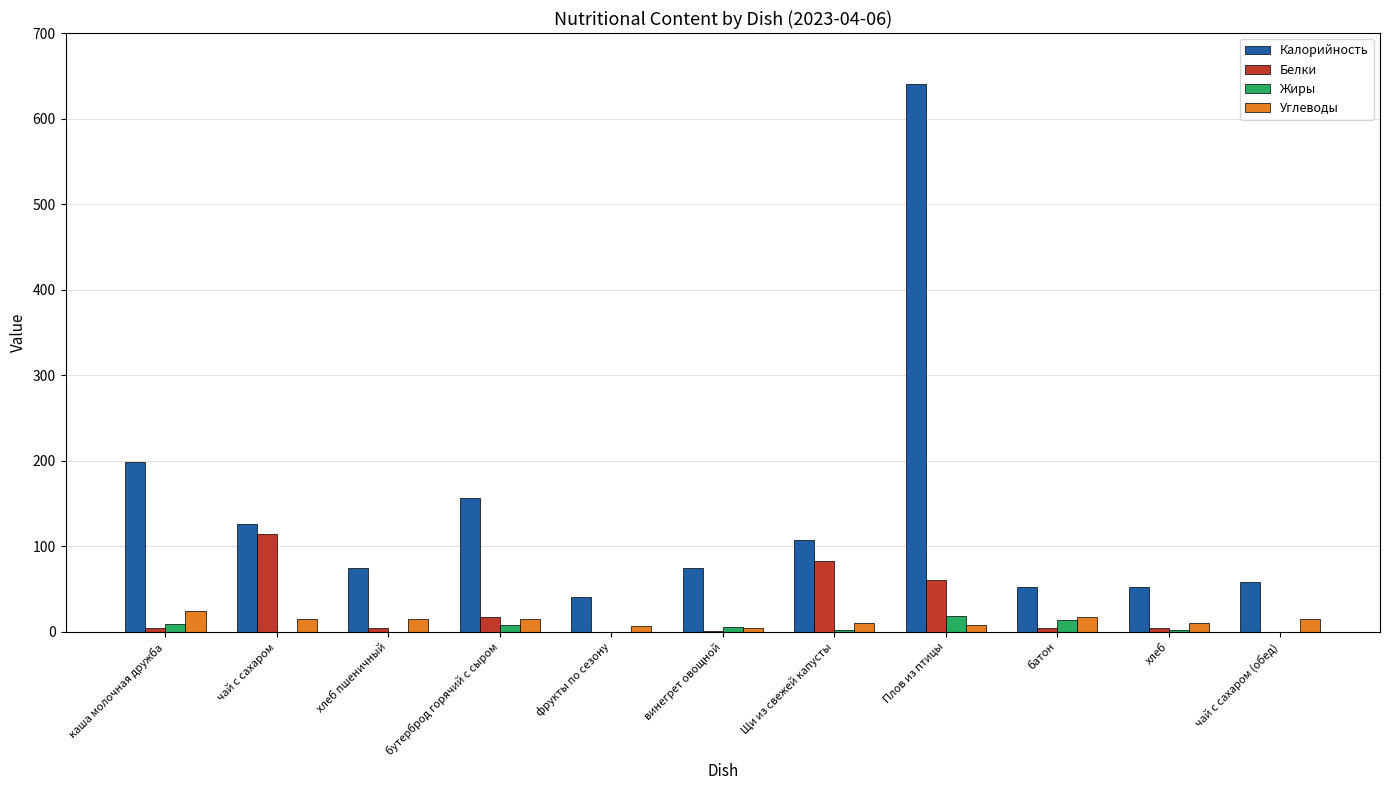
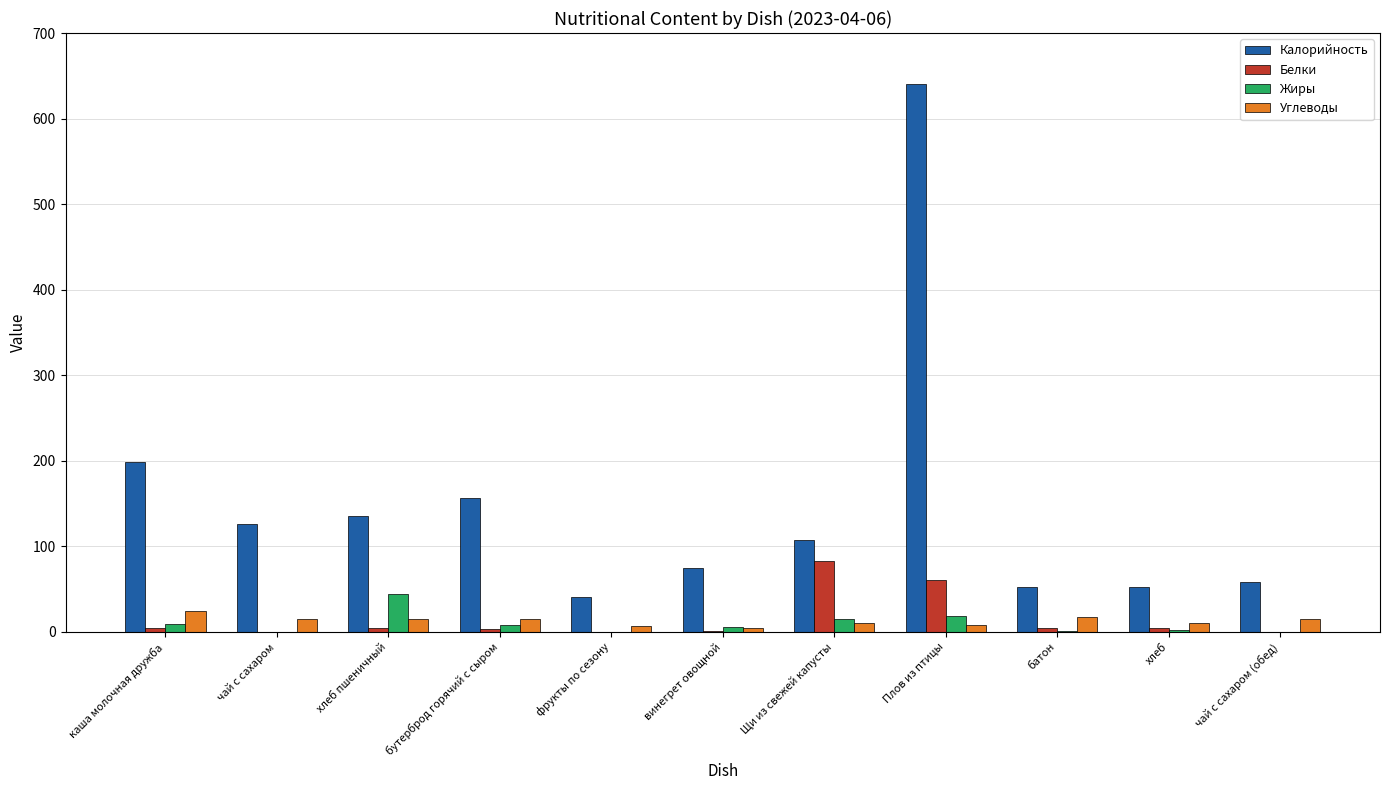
  {
    "Калорийность": {
      "каша молочная дружба": 200,
      "чай с сахаром": 130,
-     "хлеб пшеничный": 80,
+     "хлеб пшеничный": 140,
      "бутерброд горячий с сыром": 160,
      "фрукты по сезону": 40,
      "винегрет овощной": 70,
      "Щи из свежей капусты": 110,
      "Плов из птицы": 640,
      "батон": 50,
      "хлеб": 50,
      "чай с сахаром (обед)": 60
    },
    "Белки": {
      "каша молочная дружба": 0,
-     "чай с сахаром": 110,
+     "чай с сахаром": 0,
      "хлеб пшеничный": 0,
-     "бутерброд горячий с сыром": 20,
+     "бутерброд горячий с сыром": 0,
      "Щи из свежей капусты": 80,
      "Плов из птицы": 60,
      "батон": 0,
      "хлеб": 10
    },
    "Жиры": {
      "каша молочная дружба": 10,
      "чай с сахаром": 0,
-     "хлеб пшеничный": 0,
+     "хлеб пшеничный": 40,
      "бутерброд горячий с сыром": 10,
      "фрукты по сезону": 0,
      "винегрет овощной": 10,
-     "Щи из свежей капусты": 0,
+     "Щи из свежей капусты": 10,
      "Плов из птицы": 20,
-     "батон": 10,
+     "батон": 0,
      "чай с сахаром (обед)": 0
    },
    "Углеводы": {
      "каша молочная дружба": 20,
      "чай с сахаром": 20,
      "хлеб пшеничный": 10,
      "бутерброд горячий с сыром": 10,
      "фрукты по сезону": 10,
      "винегрет овощной": 0,
      "Щи из свежей капусты": 10,
      "Плов из птицы": 10,
      "батон": 20,
      "хлеб": 10,
      "чай с сахаром (обед)": 20
    }
  }
